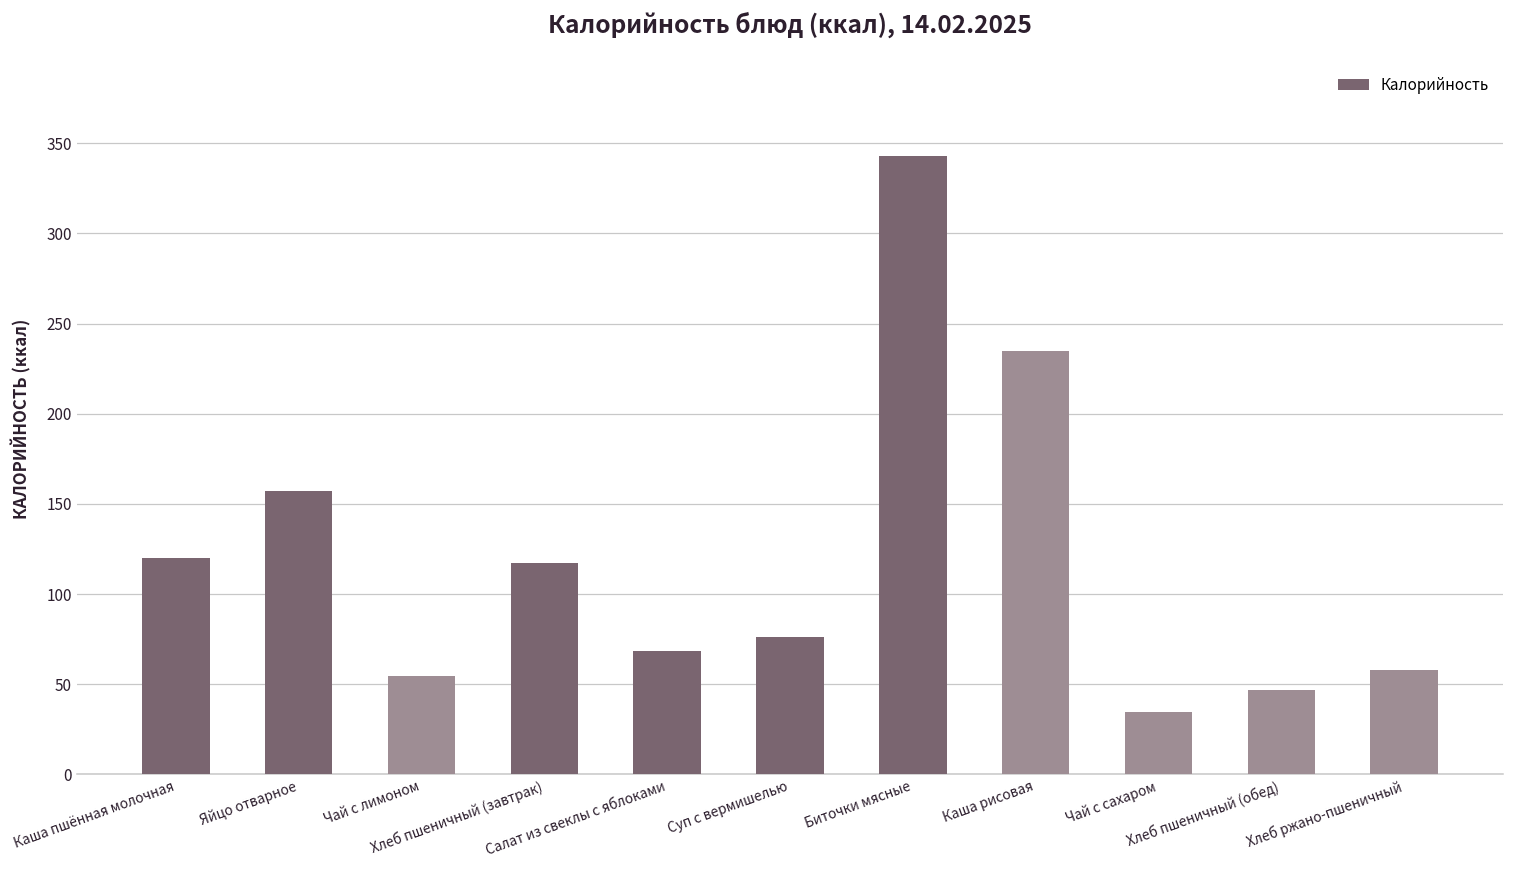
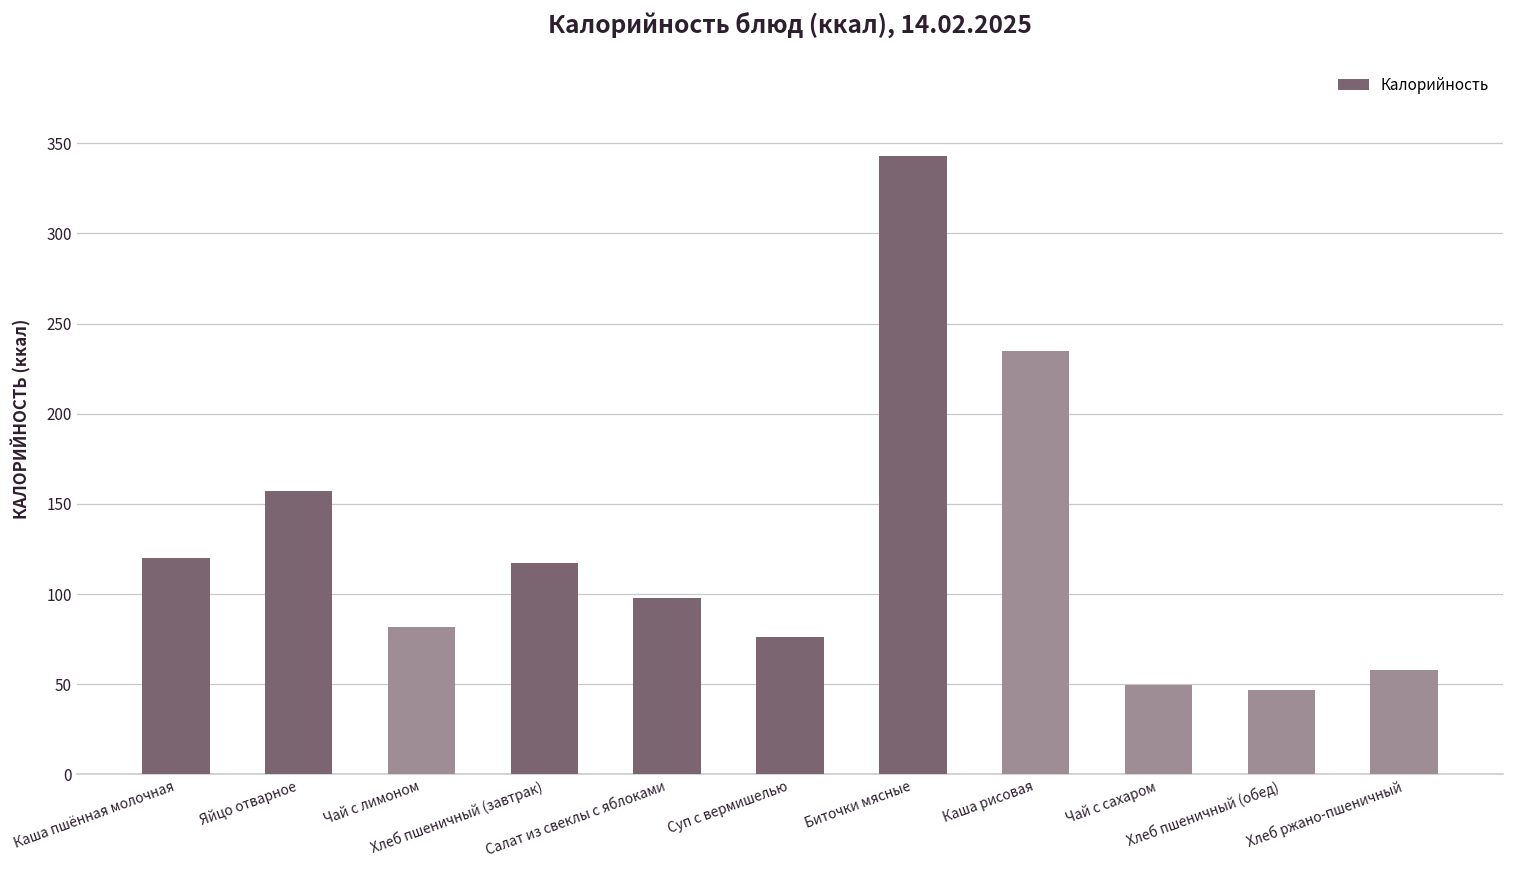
  {
    "Каша пшённая молочная": 120,
    "Яйцо отварное": 157,
-   "Чай с лимоном": 55,
+   "Чай с лимоном": 82,
    "Хлеб пшеничный (завтрак)": 118,
-   "Салат из свеклы с яблоками": 68,
+   "Салат из свеклы с яблоками": 98,
    "Суп с вермишелью": 77,
    "Биточки мясные": 343,
    "Каша рисовая": 235,
-   "Чай с сахаром": 35,
+   "Чай с сахаром": 49,
    "Хлеб пшеничный (обед)": 47,
    "Хлеб ржано-пшеничный": 58
  }
